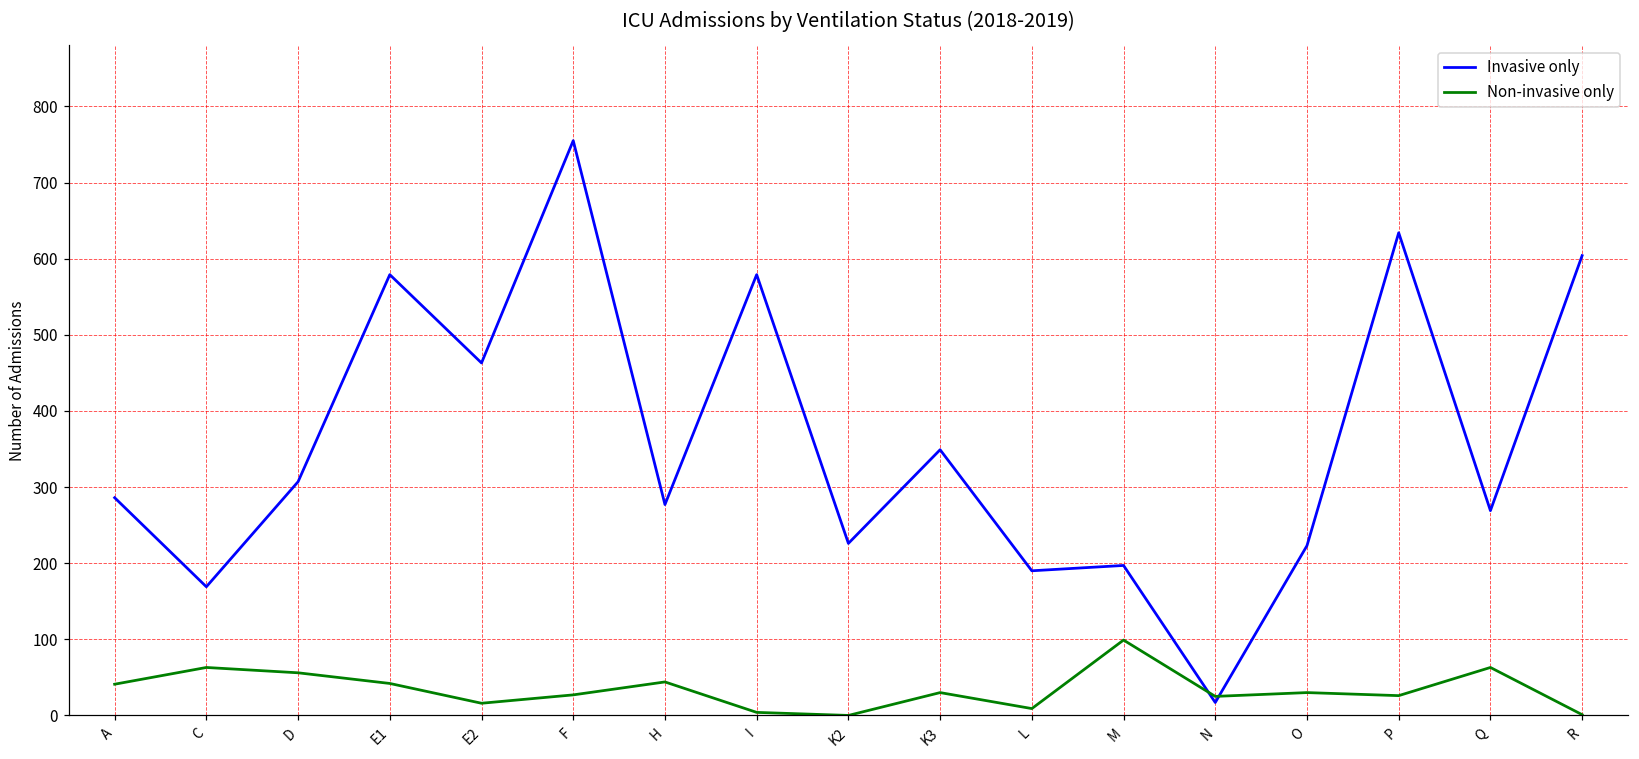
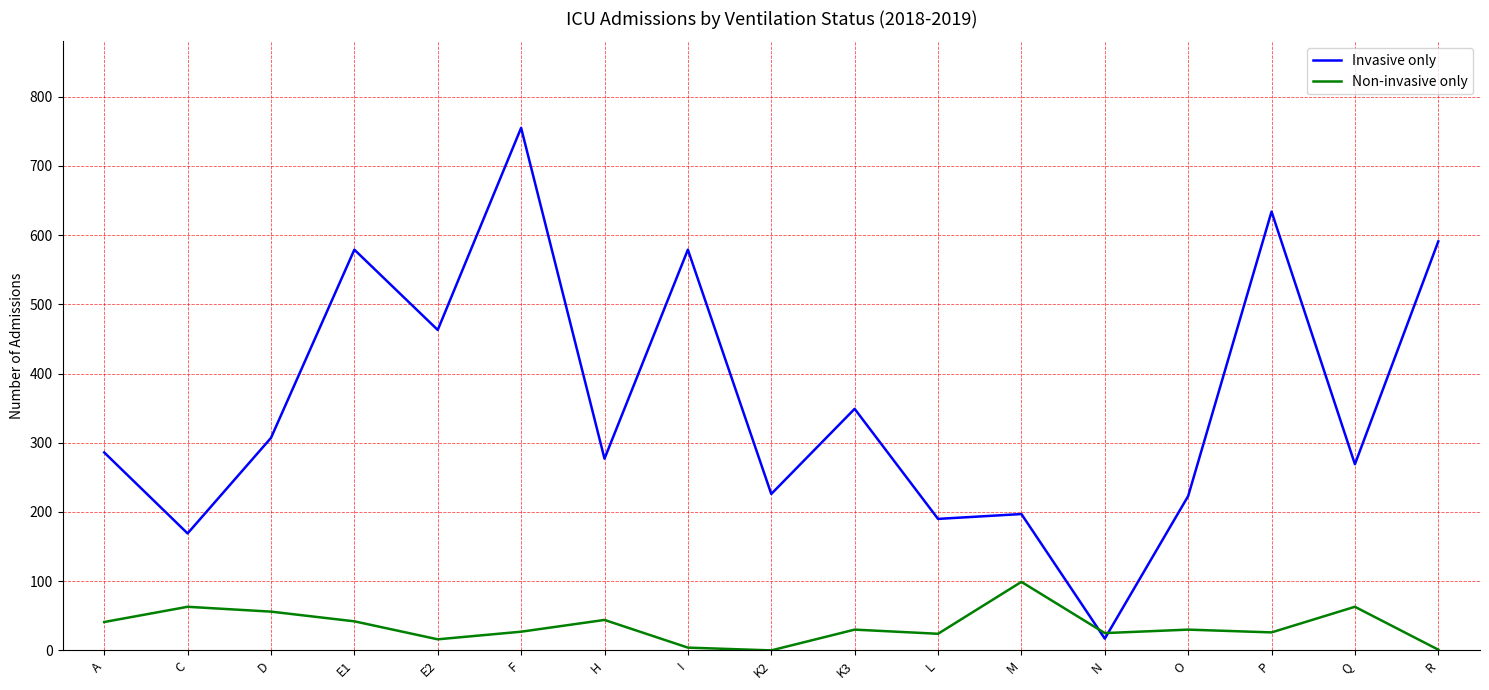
  {
    "Invasive only": {
      "A": 290,
      "C": 170,
      "D": 310,
      "E1": 580,
      "E2": 460,
      "F": 760,
      "H": 280,
      "I": 580,
      "K2": 230,
      "K3": 350,
      "L": 190,
      "M": 200,
      "N": 20,
      "O": 220,
      "P": 630,
      "Q": 270,
-     "R": 600
+     "R": 590
    },
    "Non-invasive only": {
      "A": 40,
      "C": 60,
      "D": 60,
      "E1": 40,
      "E2": 20,
      "F": 30,
      "H": 40,
      "I": 0,
      "K2": 0,
      "K3": 30,
-     "L": 10,
+     "L": 20,
      "M": 100,
      "N": 30,
      "O": 30,
      "P": 30,
      "Q": 60,
      "R": 0
    }
  }
